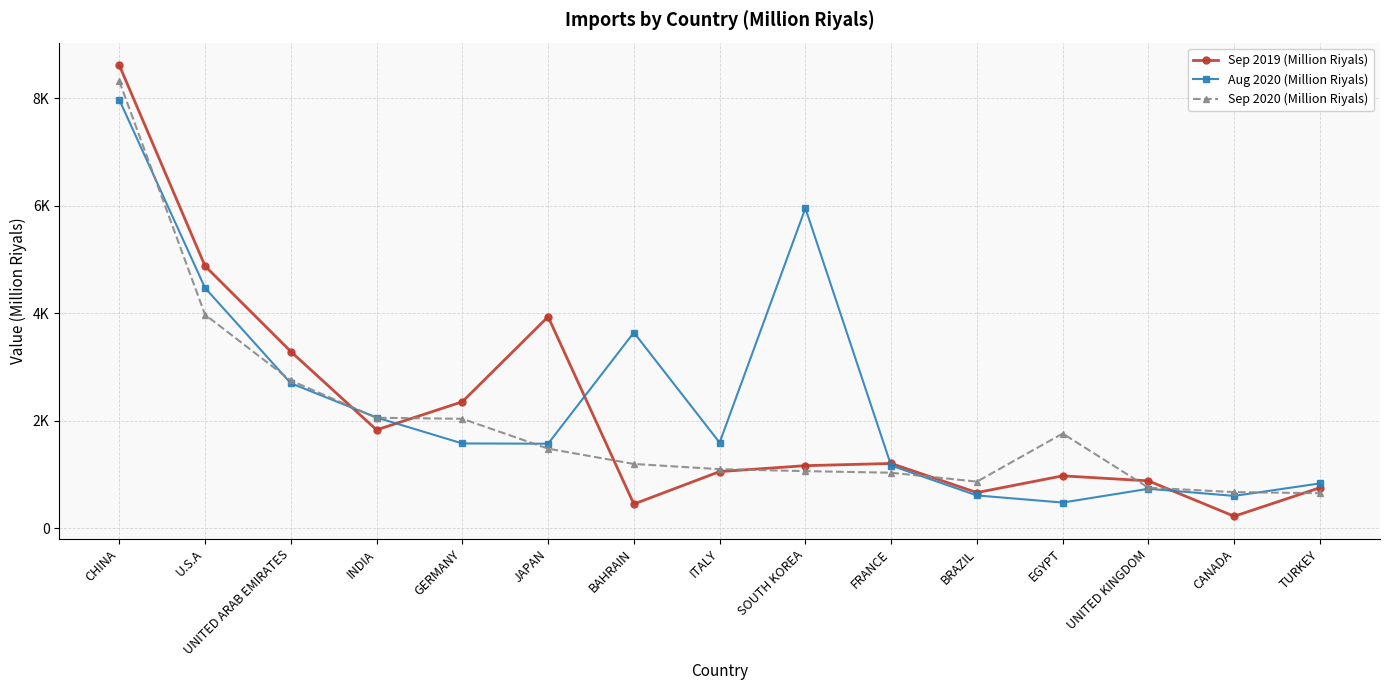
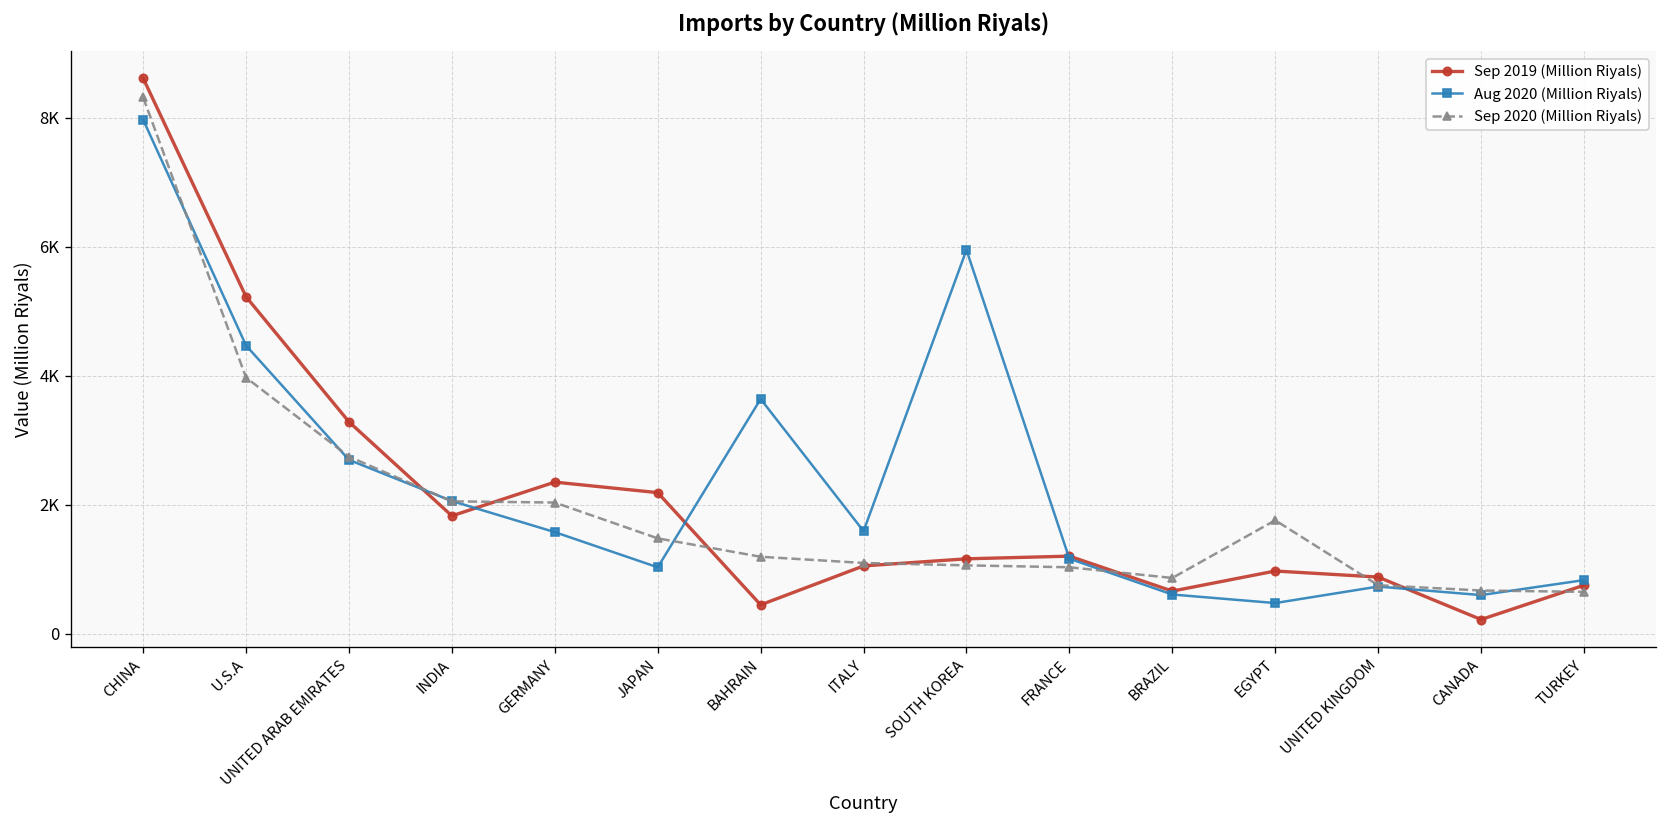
  {
    "Sep 2019 (Million Riyals)": {
      "CHINA": 8600,
-     "U.S.A": 4900,
+     "U.S.A": 5200,
      "UNITED ARAB EMIRATES": 3300,
      "INDIA": 1800,
      "GERMANY": 2400,
-     "JAPAN": 3900,
+     "JAPAN": 2200,
      "BAHRAIN": 400,
      "SOUTH KOREA": 1200,
      "BRAZIL": 700,
      "EGYPT": 1000,
      "UNITED KINGDOM": 900,
      "CANADA": 200,
      "TURKEY": 800
    },
    "Aug 2020 (Million Riyals)": {
      "CHINA": 8000,
      "U.S.A": 4500,
      "UNITED ARAB EMIRATES": 2700,
      "GERMANY": 1600,
-     "JAPAN": 1600,
+     "JAPAN": 1000,
      "BAHRAIN": 3600,
      "ITALY": 1600,
      "SOUTH KOREA": 6000,
      "BRAZIL": 600,
      "EGYPT": 500,
      "CANADA": 600,
      "TURKEY": 800
    },
    "Sep 2020 (Million Riyals)": {
      "CHINA": 8300,
      "U.S.A": 4000,
      "UNITED ARAB EMIRATES": 2700,
      "GERMANY": 2000,
      "JAPAN": 1500,
      "BAHRAIN": 1200,
      "SOUTH KOREA": 1100,
      "FRANCE": 1000,
      "BRAZIL": 900,
      "EGYPT": 1800,
      "CANADA": 700,
      "TURKEY": 700
    }
  }
